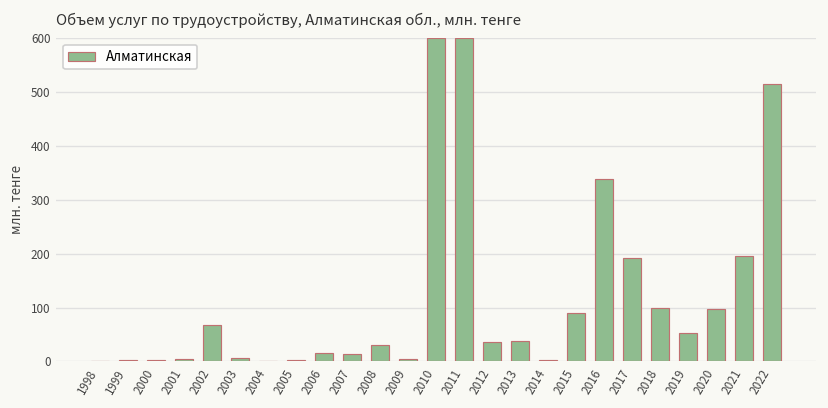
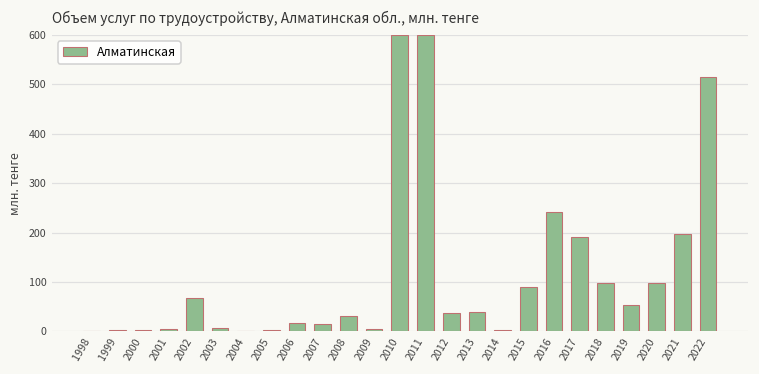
  {
    "2002": 70,
    "2003": 10,
    "2006": 20,
    "2007": 10,
    "2008": 30,
    "2010": 600,
    "2011": 600,
    "2012": 40,
    "2013": 40,
    "2015": 90,
-   "2016": 340,
+   "2016": 240,
    "2017": 190,
    "2018": 100,
    "2019": 50,
    "2020": 100,
    "2021": 200,
    "2022": 520
  }
